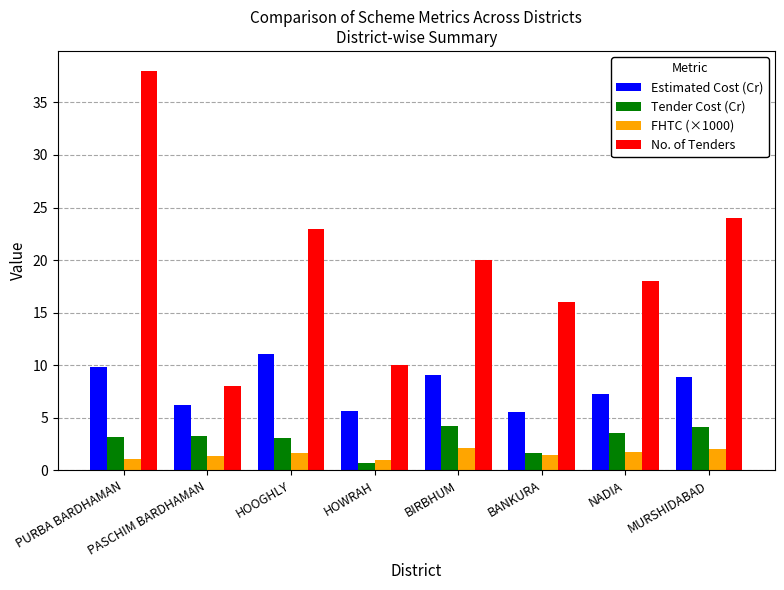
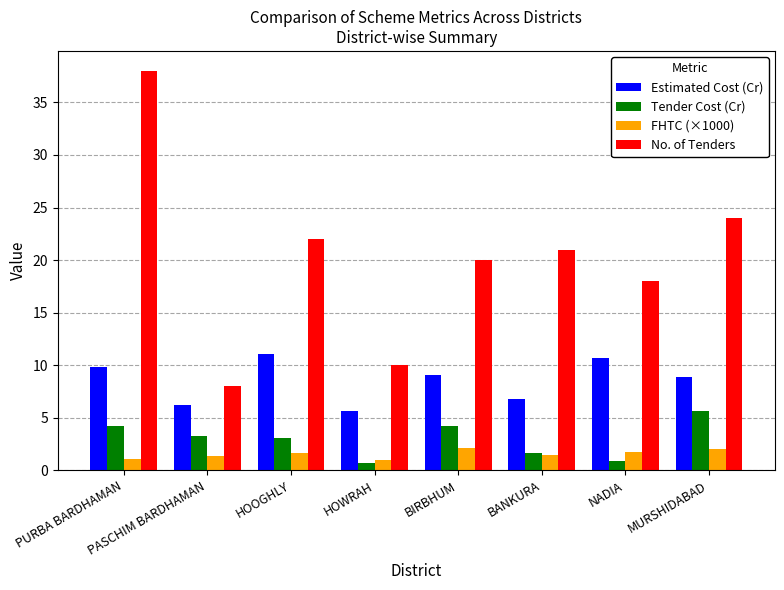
  {
    "Estimated Cost (Cr)": {
      "PURBA BARDHAMAN": 9.8,
      "PASCHIM BARDHAMAN": 6.2,
      "HOOGHLY": 11.1,
      "HOWRAH": 5.6,
      "BIRBHUM": 9.1,
-     "BANKURA": 5.5,
-     "NADIA": 7.3,
+     "BANKURA": 6.8,
+     "NADIA": 10.7,
      "MURSHIDABAD": 8.9
    },
    "Tender Cost (Cr)": {
-     "PURBA BARDHAMAN": 3.2,
+     "PURBA BARDHAMAN": 4.2,
      "PASCHIM BARDHAMAN": 3.3,
      "HOOGHLY": 3.1,
      "HOWRAH": 0.7,
      "BIRBHUM": 4.2,
      "BANKURA": 1.6,
-     "NADIA": 3.5,
-     "MURSHIDABAD": 4.1
+     "NADIA": 0.9,
+     "MURSHIDABAD": 5.6
    },
    "FHTC (×1000)": {
      "PURBA BARDHAMAN": 1.1,
      "PASCHIM BARDHAMAN": 1.4,
      "HOOGHLY": 1.6,
      "HOWRAH": 1.0,
      "BIRBHUM": 2.1,
      "BANKURA": 1.5,
      "NADIA": 1.7,
      "MURSHIDABAD": 2.1
    },
    "No. of Tenders": {
      "PURBA BARDHAMAN": 38,
      "PASCHIM BARDHAMAN": 8,
-     "HOOGHLY": 23,
+     "HOOGHLY": 22,
      "HOWRAH": 10,
      "BIRBHUM": 20,
-     "BANKURA": 16,
+     "BANKURA": 21,
      "NADIA": 18,
      "MURSHIDABAD": 24
    }
  }
